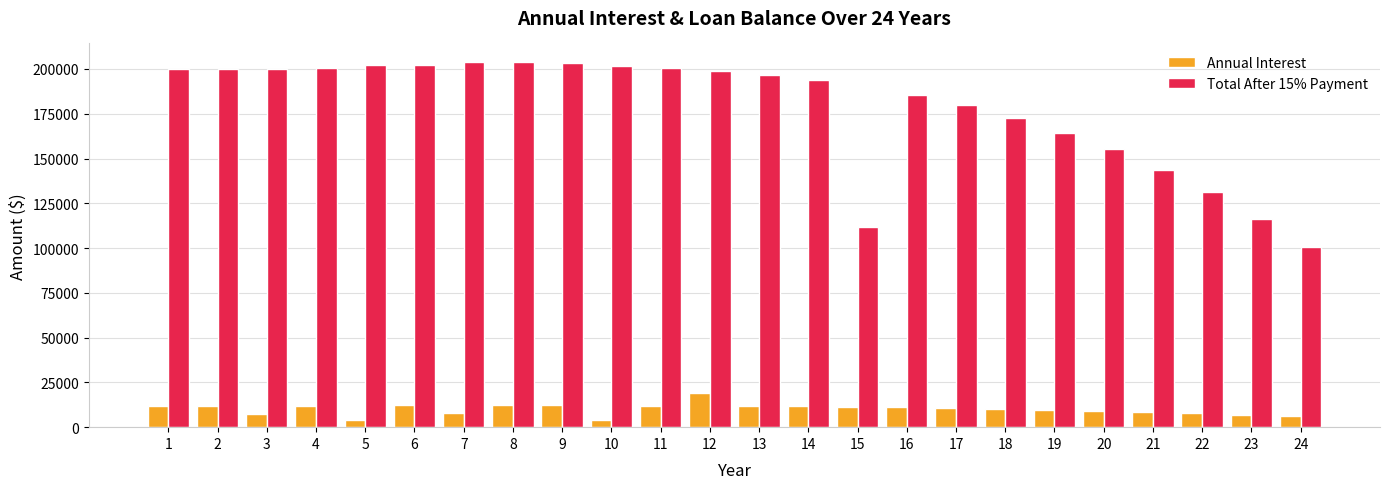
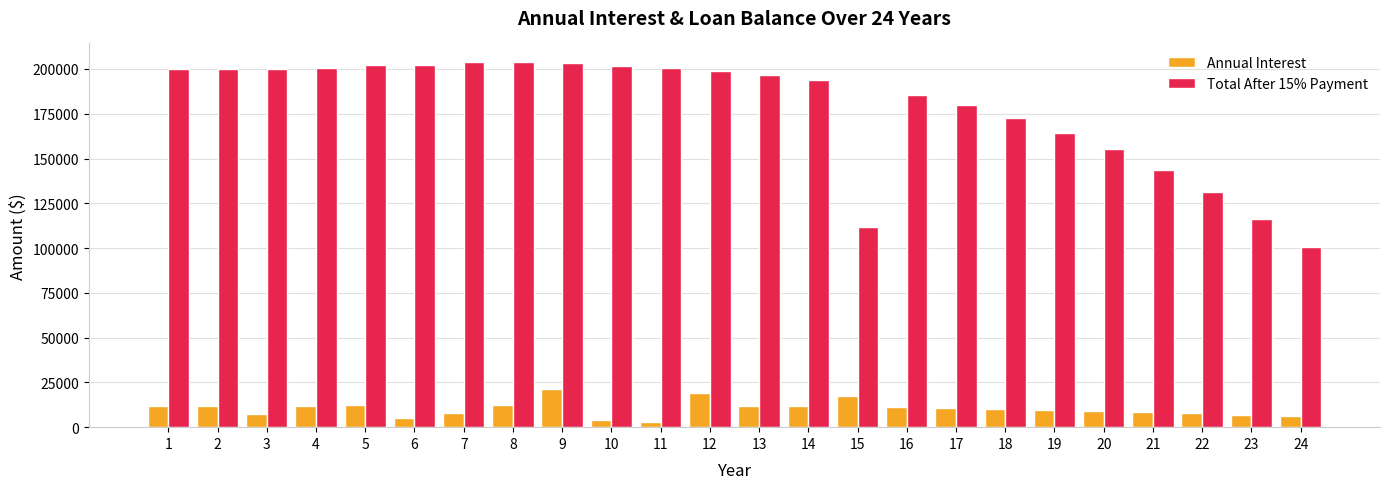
  {
    "Annual Interest": {
      "1": 12000,
      "2": 12000,
      "3": 7000,
      "4": 12000,
-     "5": 4000,
-     "6": 12000,
+     "5": 12000,
+     "6": 5000,
      "7": 8000,
      "8": 12000,
-     "9": 12000,
+     "9": 21000,
      "10": 4000,
-     "11": 12000,
+     "11": 3000,
      "12": 19000,
      "13": 12000,
      "14": 12000,
-     "15": 11000,
+     "15": 18000,
      "16": 11000,
      "17": 11000,
      "18": 10000,
      "19": 10000,
      "20": 9000,
      "21": 9000,
      "22": 8000,
      "23": 7000,
      "24": 6000
    },
    "Total After 15% Payment": {
      "1": 200000,
      "2": 200000,
      "3": 200000,
      "4": 201000,
      "5": 202000,
      "6": 202000,
      "7": 204000,
      "8": 204000,
      "9": 203000,
      "10": 202000,
      "11": 201000,
      "12": 199000,
      "13": 196000,
      "14": 194000,
      "15": 112000,
      "16": 185000,
      "17": 180000,
      "18": 173000,
      "19": 164000,
      "20": 155000,
      "21": 144000,
      "22": 131000,
      "23": 116000,
      "24": 100000
    }
  }
